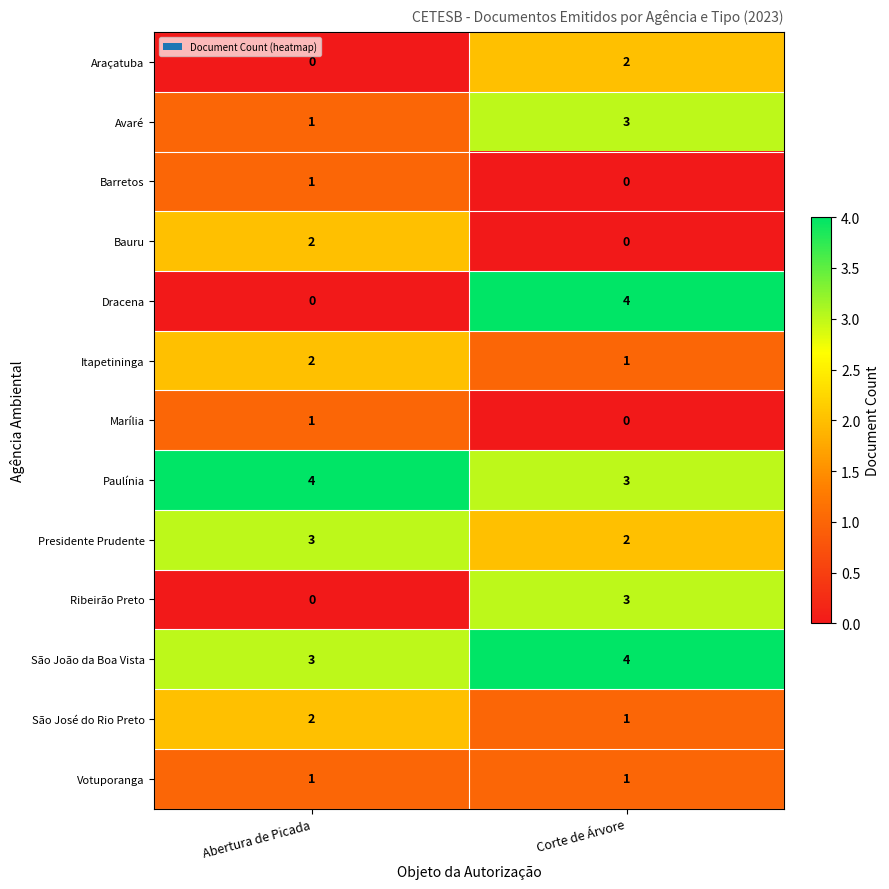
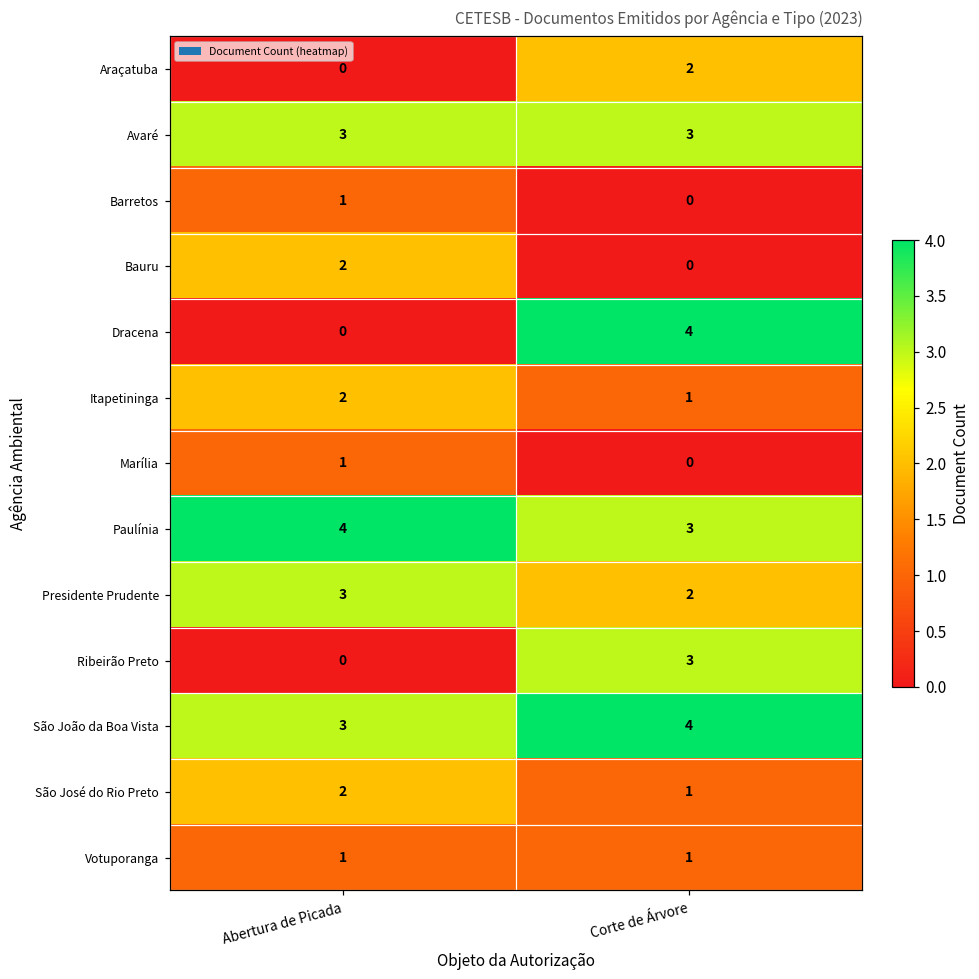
  {
    "Araçatuba": {
      "Corte de Árvore": 2
    },
    "Avaré": {
-     "Abertura de Picada": 1,
+     "Abertura de Picada": 3,
      "Corte de Árvore": 3
    },
    "Barretos": {
      "Abertura de Picada": 1,
      "Corte de Árvore": 0
    },
    "Bauru": {
      "Abertura de Picada": 2,
      "Corte de Árvore": 0
    },
    "Dracena": {
      "Abertura de Picada": 0,
      "Corte de Árvore": 4
    },
    "Itapetininga": {
      "Abertura de Picada": 2,
      "Corte de Árvore": 1
    },
    "Marília": {
      "Abertura de Picada": 1,
      "Corte de Árvore": 0
    },
    "Paulínia": {
      "Abertura de Picada": 4,
      "Corte de Árvore": 3
    },
    "Presidente Prudente": {
      "Abertura de Picada": 3,
      "Corte de Árvore": 2
    },
    "Ribeirão Preto": {
      "Abertura de Picada": 0,
      "Corte de Árvore": 3
    },
    "São João da Boa Vista": {
      "Abertura de Picada": 3,
      "Corte de Árvore": 4
    },
    "São José do Rio Preto": {
      "Abertura de Picada": 2,
      "Corte de Árvore": 1
    },
    "Votuporanga": {
      "Abertura de Picada": 1,
      "Corte de Árvore": 1
    }
  }
